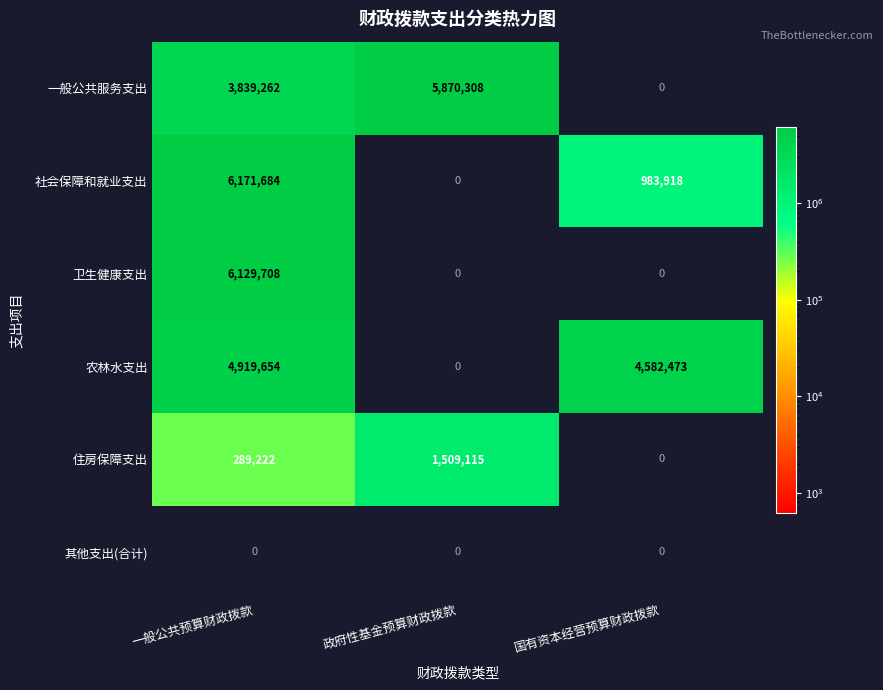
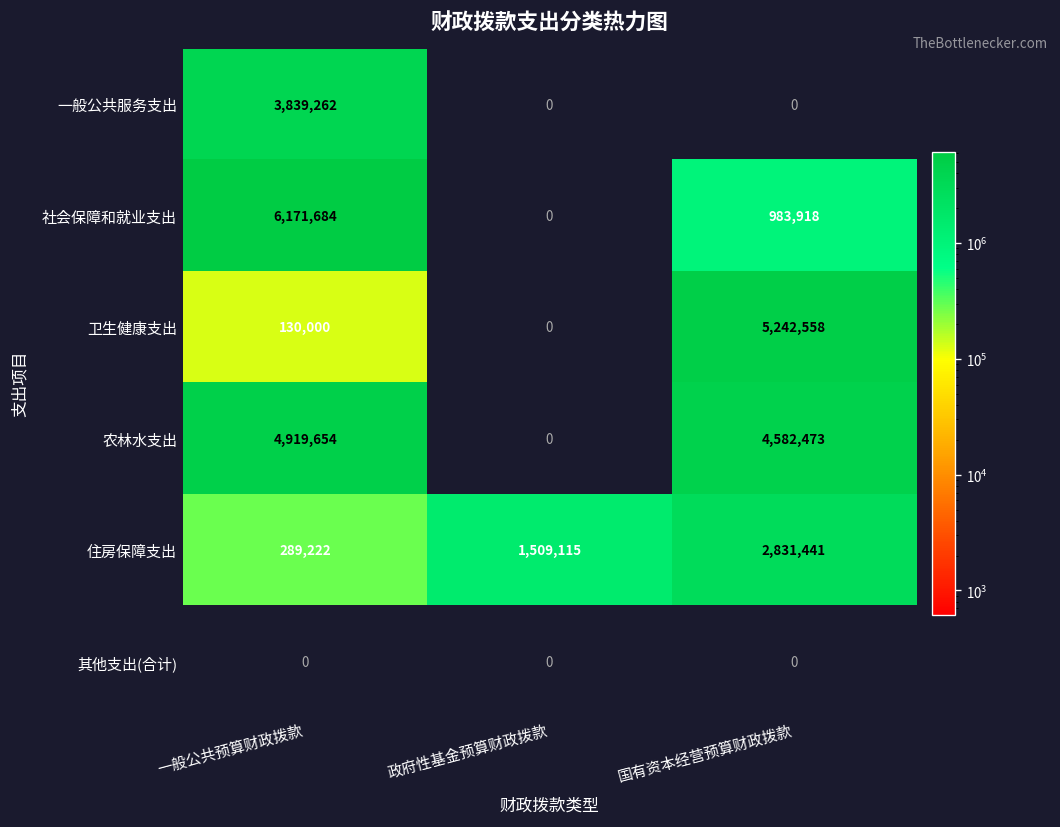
  {
    "一般公共服务支出": {
      "一般公共预算财政拨款": "3,839,262",
-     "政府性基金预算财政拨款": "5,870,308",
+     "政府性基金预算财政拨款": "0",
      "国有资本经营预算财政拨款": "0"
    },
    "社会保障和就业支出": {
      "一般公共预算财政拨款": "6,171,684",
      "政府性基金预算财政拨款": "0",
      "国有资本经营预算财政拨款": "983,918"
    },
    "卫生健康支出": {
-     "一般公共预算财政拨款": "6,129,708",
+     "一般公共预算财政拨款": "130,000",
      "政府性基金预算财政拨款": "0",
-     "国有资本经营预算财政拨款": "0"
+     "国有资本经营预算财政拨款": "5,242,558"
    },
    "农林水支出": {
      "一般公共预算财政拨款": "4,919,654",
      "政府性基金预算财政拨款": "0",
      "国有资本经营预算财政拨款": "4,582,473"
    },
    "住房保障支出": {
      "一般公共预算财政拨款": "289,222",
      "政府性基金预算财政拨款": "1,509,115",
-     "国有资本经营预算财政拨款": "0"
+     "国有资本经营预算财政拨款": "2,831,441"
    },
    "其他支出(合计)": {
      "一般公共预算财政拨款": "0",
      "政府性基金预算财政拨款": "0",
      "国有资本经营预算财政拨款": "0"
    }
  }
